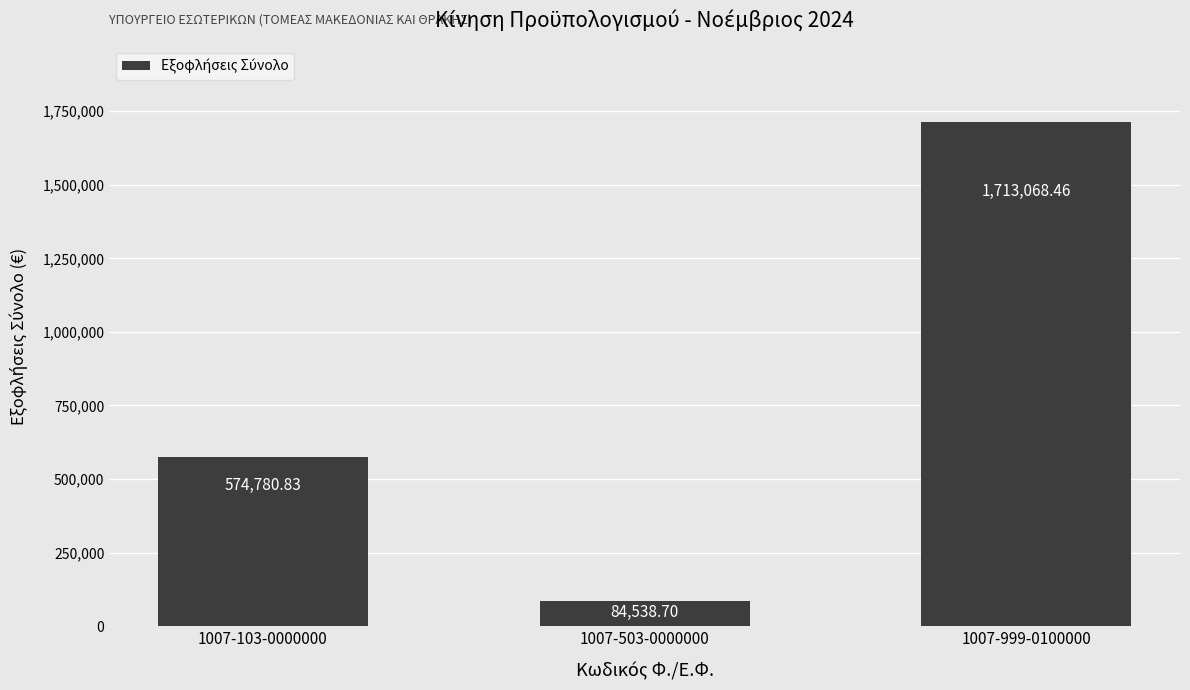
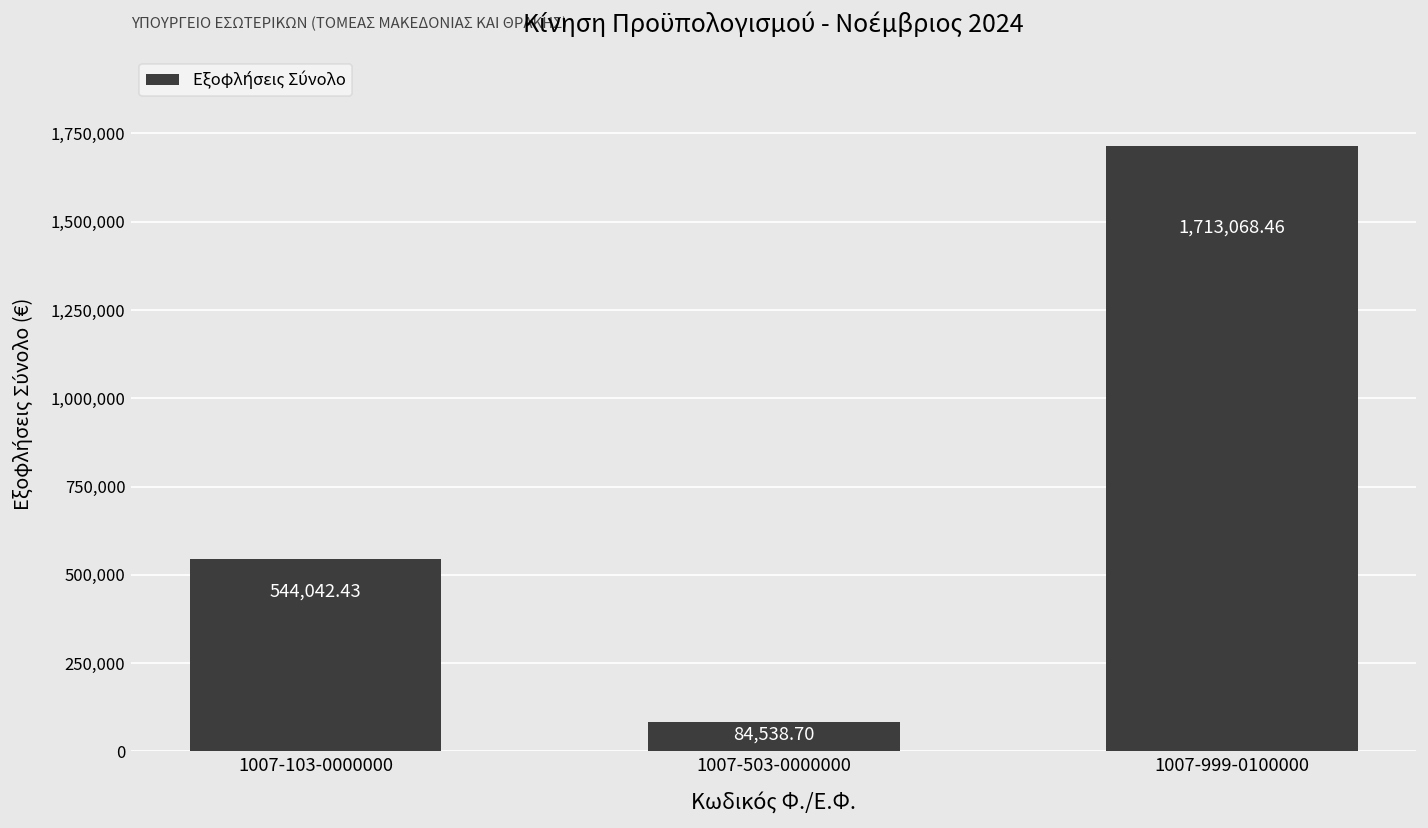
  {
-   "1007-103-0000000": "574,780.83",
+   "1007-103-0000000": "544,042.43",
    "1007-503-0000000": "84,538.70",
    "1007-999-0100000": "1,713,068.46"
  }
